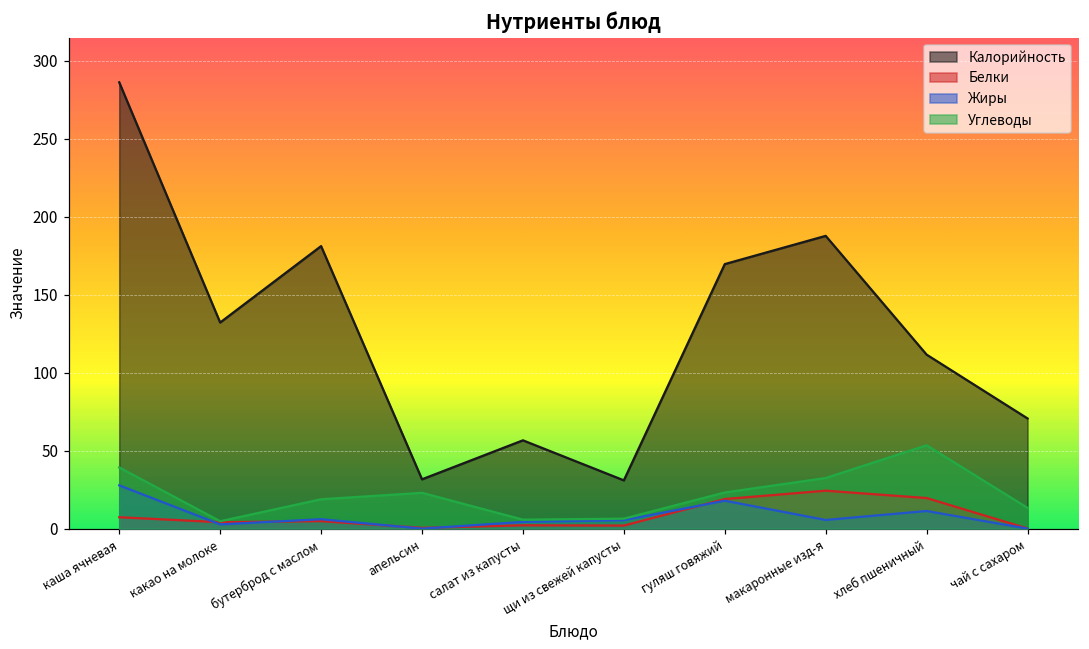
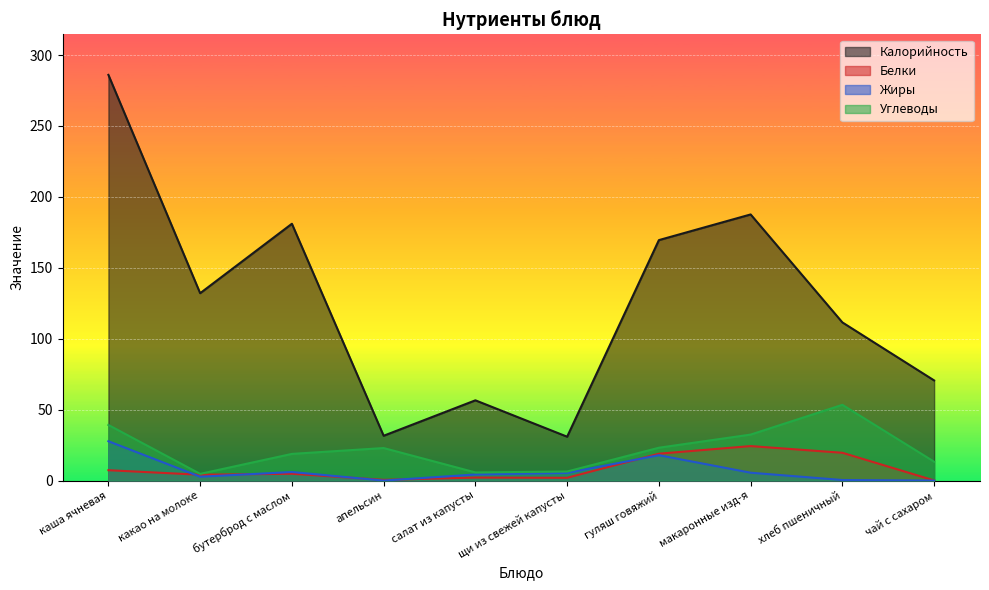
  {
    "Калорийность": {
      "каша ячневая": 286,
      "какао на молоке": 132,
      "бутерброд с маслом": 181,
      "апельсин": 32,
      "салат из капусты": 57,
      "щи из свежей капусты": 31,
      "гуляш говяжий": 170,
      "макаронные изд-я": 188,
      "хлеб пшеничный": 112,
      "чай с сахаром": 71
    },
    "Белки": {
      "каша ячневая": 7,
      "салат из капусты": 2,
      "щи из свежей капусты": 2,
      "макаронные изд-я": 24,
      "хлеб пшеничный": 20
    },
    "Жиры": {
      "каша ячневая": 28,
      "макаронные изд-я": 6,
-     "хлеб пшеничный": 11
+     "хлеб пшеничный": 0
    },
    "Углеводы": {
      "каша ячневая": 39,
      "бутерброд с маслом": 19,
      "апельсин": 23,
      "гуляш говяжий": 23,
      "макаронные изд-я": 32,
      "хлеб пшеничный": 53,
      "чай с сахаром": 13
    }
  }
